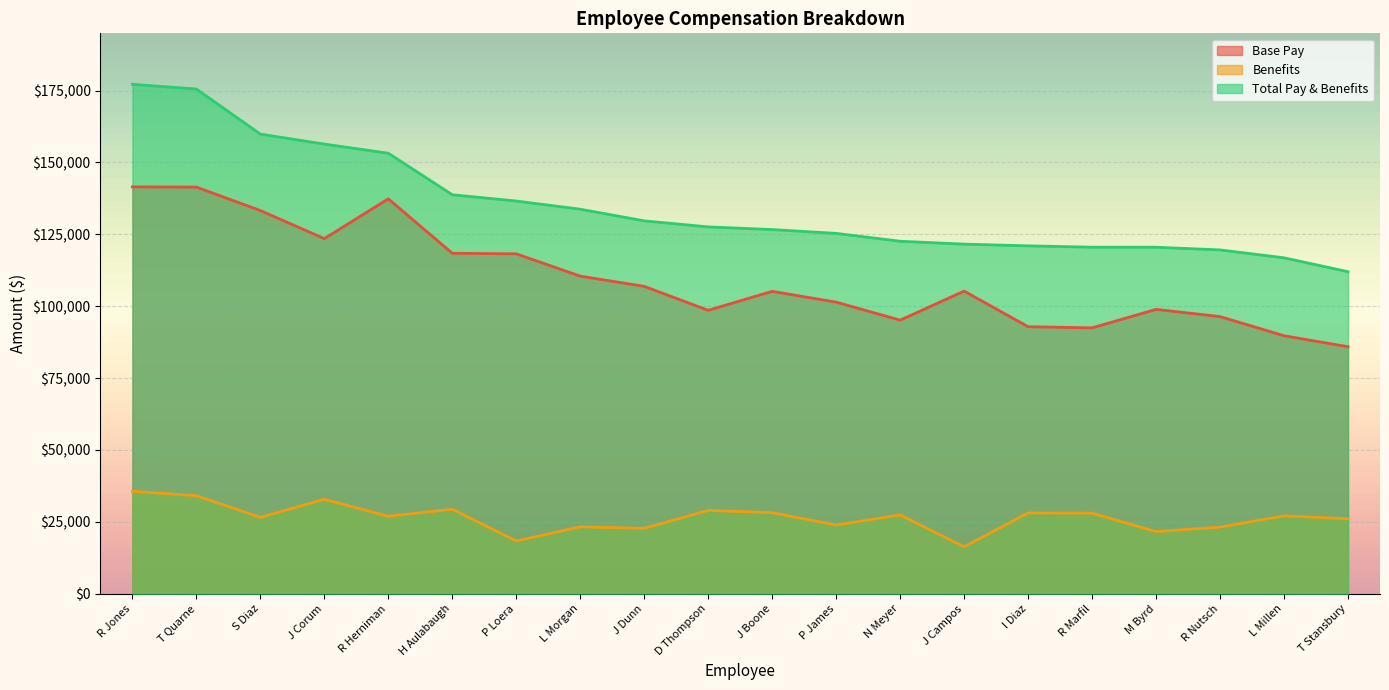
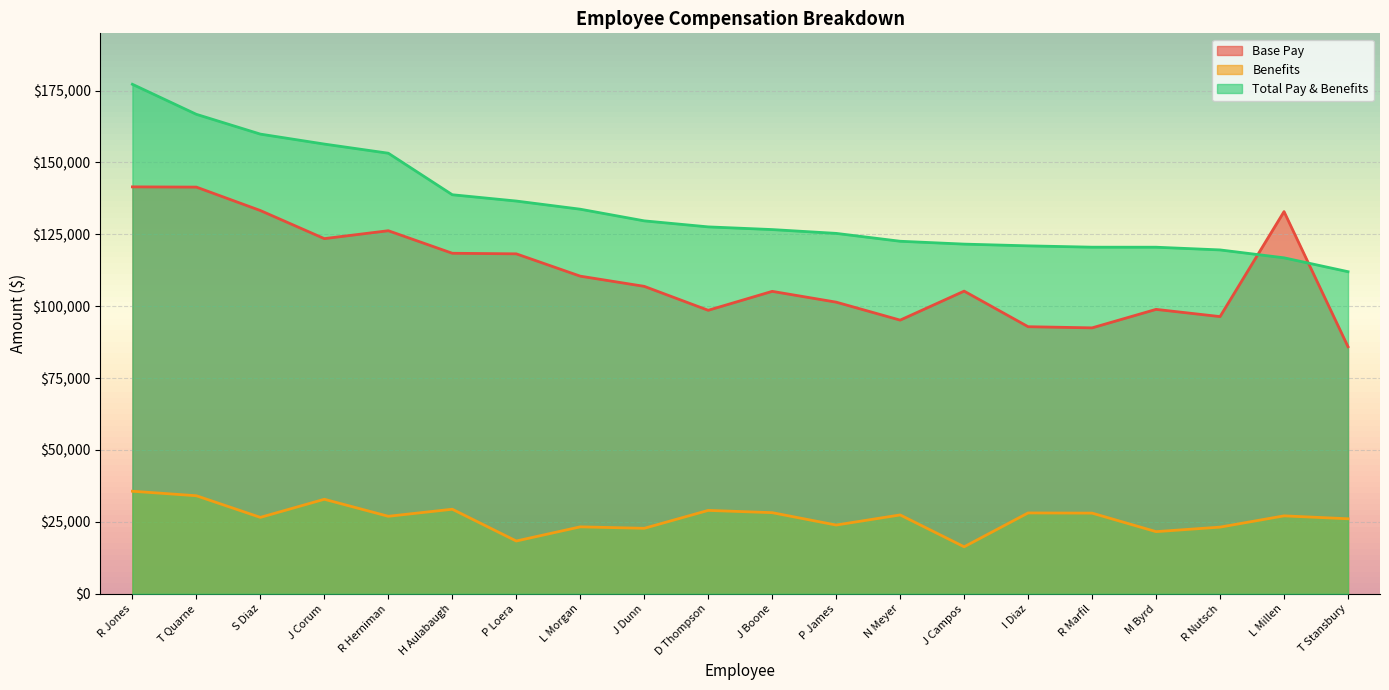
  {
    "Base Pay": {
      "R Jones": "$141,000",
      "T Quarne": "$141,000",
      "S Diaz": "$133,000",
      "J Corum": "$124,000",
-     "R Herniman": "$137,000",
+     "R Herniman": "$126,000",
      "H Aulabaugh": "$118,000",
      "P Loera": "$118,000",
      "L Morgan": "$110,000",
      "J Dunn": "$107,000",
      "D Thompson": "$99,000",
      "J Boone": "$105,000",
      "P James": "$101,000",
      "N Meyer": "$95,000",
      "J Campos": "$105,000",
      "I Diaz": "$93,000",
      "R Marfil": "$92,000",
      "M Byrd": "$99,000",
      "R Nutsch": "$96,000",
-     "L Millen": "$90,000",
+     "L Millen": "$133,000",
      "T Stansbury": "$86,000"
    },
    "Benefits": {
      "R Jones": "$36,000",
      "T Quarne": "$34,000",
      "S Diaz": "$27,000",
      "J Corum": "$33,000",
      "R Herniman": "$27,000",
      "H Aulabaugh": "$29,000",
      "P Loera": "$18,000",
      "L Morgan": "$23,000",
      "J Dunn": "$23,000",
      "D Thompson": "$29,000",
      "J Boone": "$28,000",
      "P James": "$24,000",
      "N Meyer": "$27,000",
      "J Campos": "$16,000",
      "I Diaz": "$28,000",
      "R Marfil": "$28,000",
      "M Byrd": "$22,000",
      "R Nutsch": "$23,000",
      "L Millen": "$27,000",
      "T Stansbury": "$26,000"
    },
    "Total Pay & Benefits": {
      "R Jones": "$177,000",
-     "T Quarne": "$176,000",
+     "T Quarne": "$167,000",
      "S Diaz": "$160,000",
      "J Corum": "$156,000",
      "R Herniman": "$153,000",
      "H Aulabaugh": "$139,000",
      "P Loera": "$137,000",
      "L Morgan": "$134,000",
      "J Dunn": "$130,000",
      "D Thompson": "$128,000",
      "J Boone": "$127,000",
      "P James": "$125,000",
      "N Meyer": "$123,000",
      "J Campos": "$122,000",
      "I Diaz": "$121,000",
      "R Marfil": "$121,000",
      "M Byrd": "$121,000",
      "R Nutsch": "$120,000",
      "L Millen": "$117,000",
      "T Stansbury": "$112,000"
    }
  }
